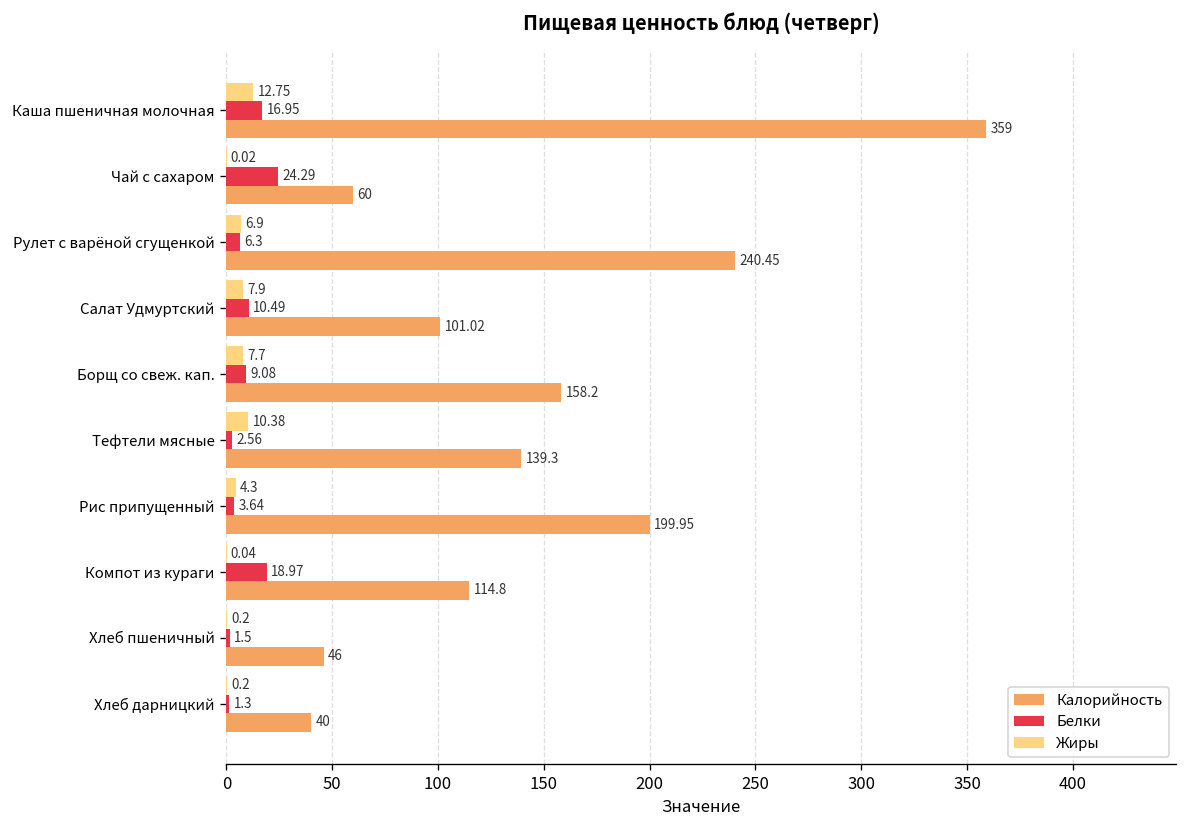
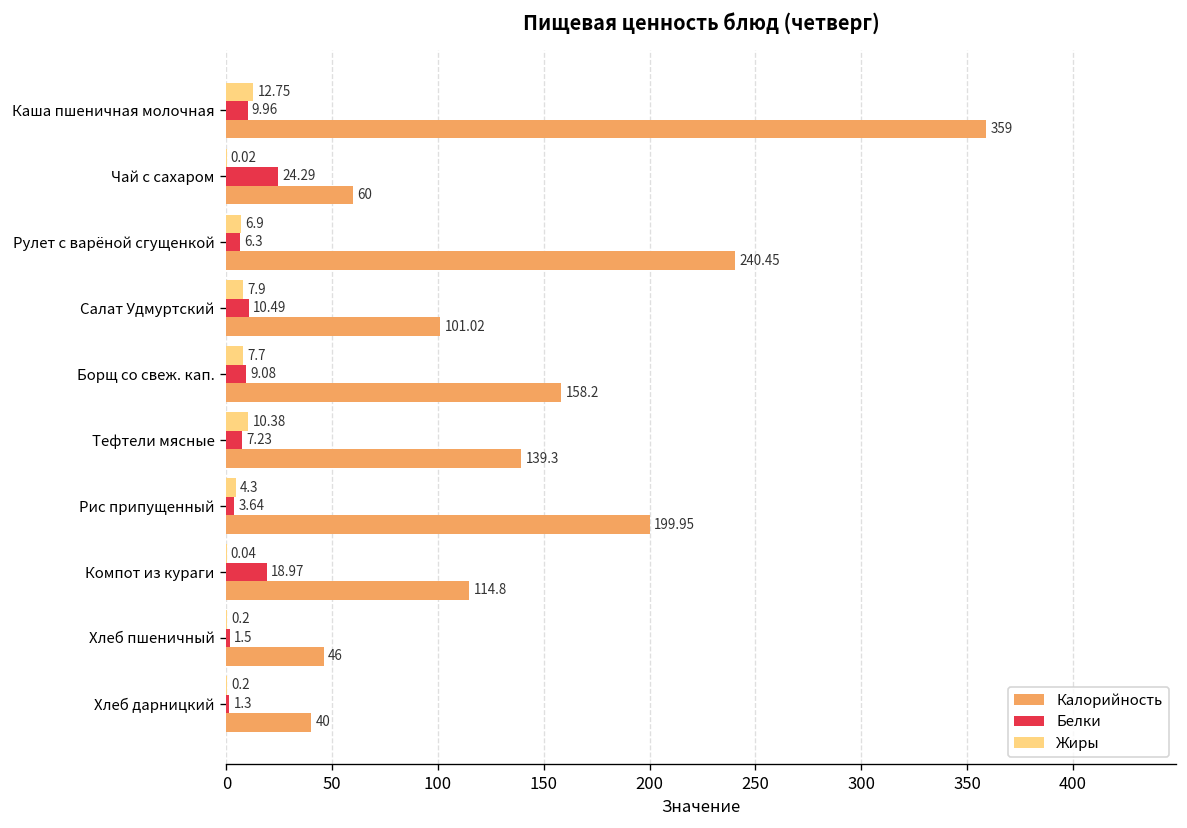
  {
    "Белки": {
-     "Каша пшеничная молочная": 16.95,
+     "Каша пшеничная молочная": 9.96,
      "Чай с сахаром": 24.29,
      "Рулет с варёной сгущенкой": 6.3,
      "Салат Удмуртский": 10.49,
      "Борщ со свеж. кап.": 9.08,
-     "Тефтели мясные": 2.56,
+     "Тефтели мясные": 7.23,
      "Рис припущенный": 3.64,
      "Компот из кураги": 18.97,
      "Хлеб пшеничный": 1.5,
      "Хлеб дарницкий": 1.3
    }
  }
